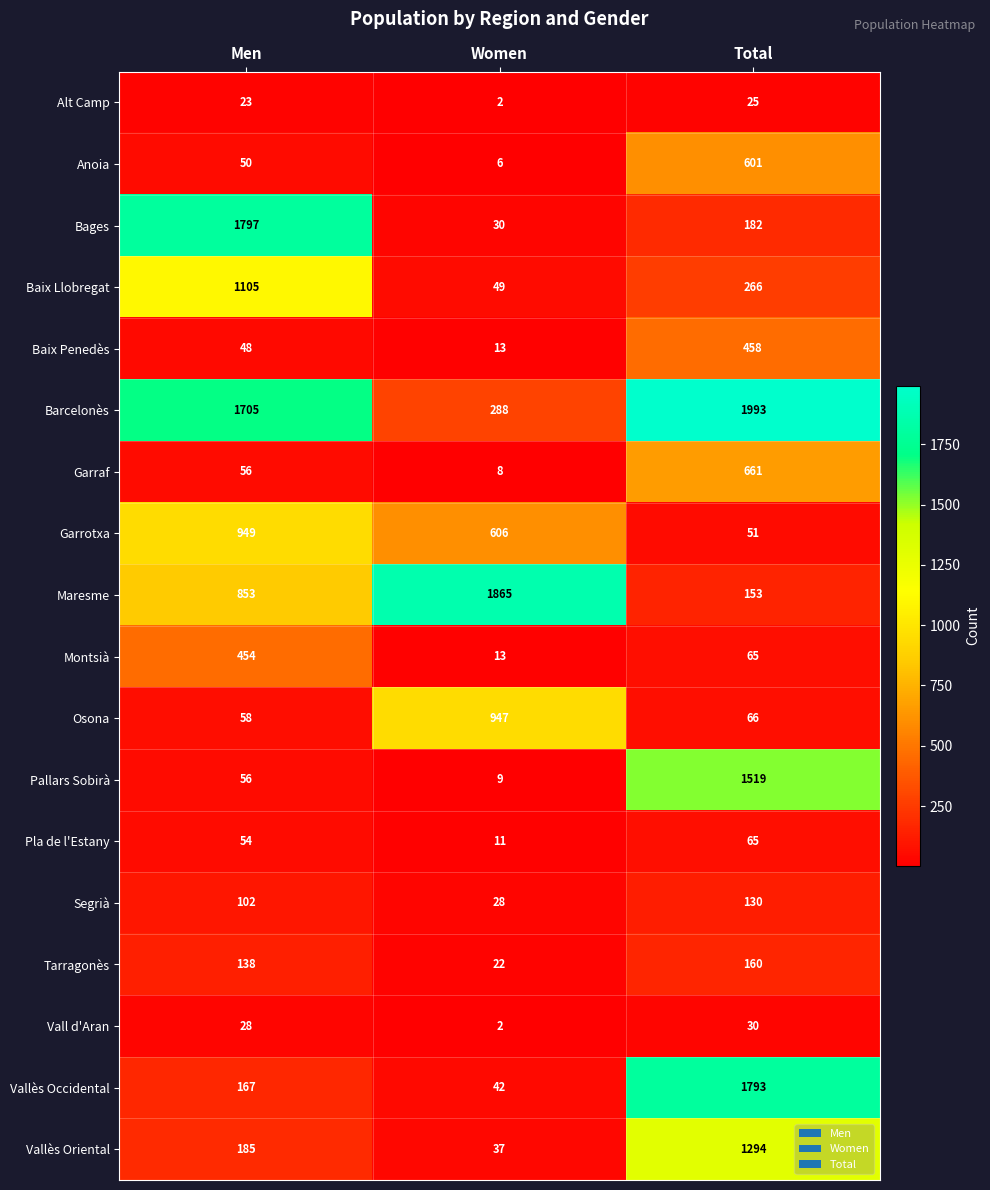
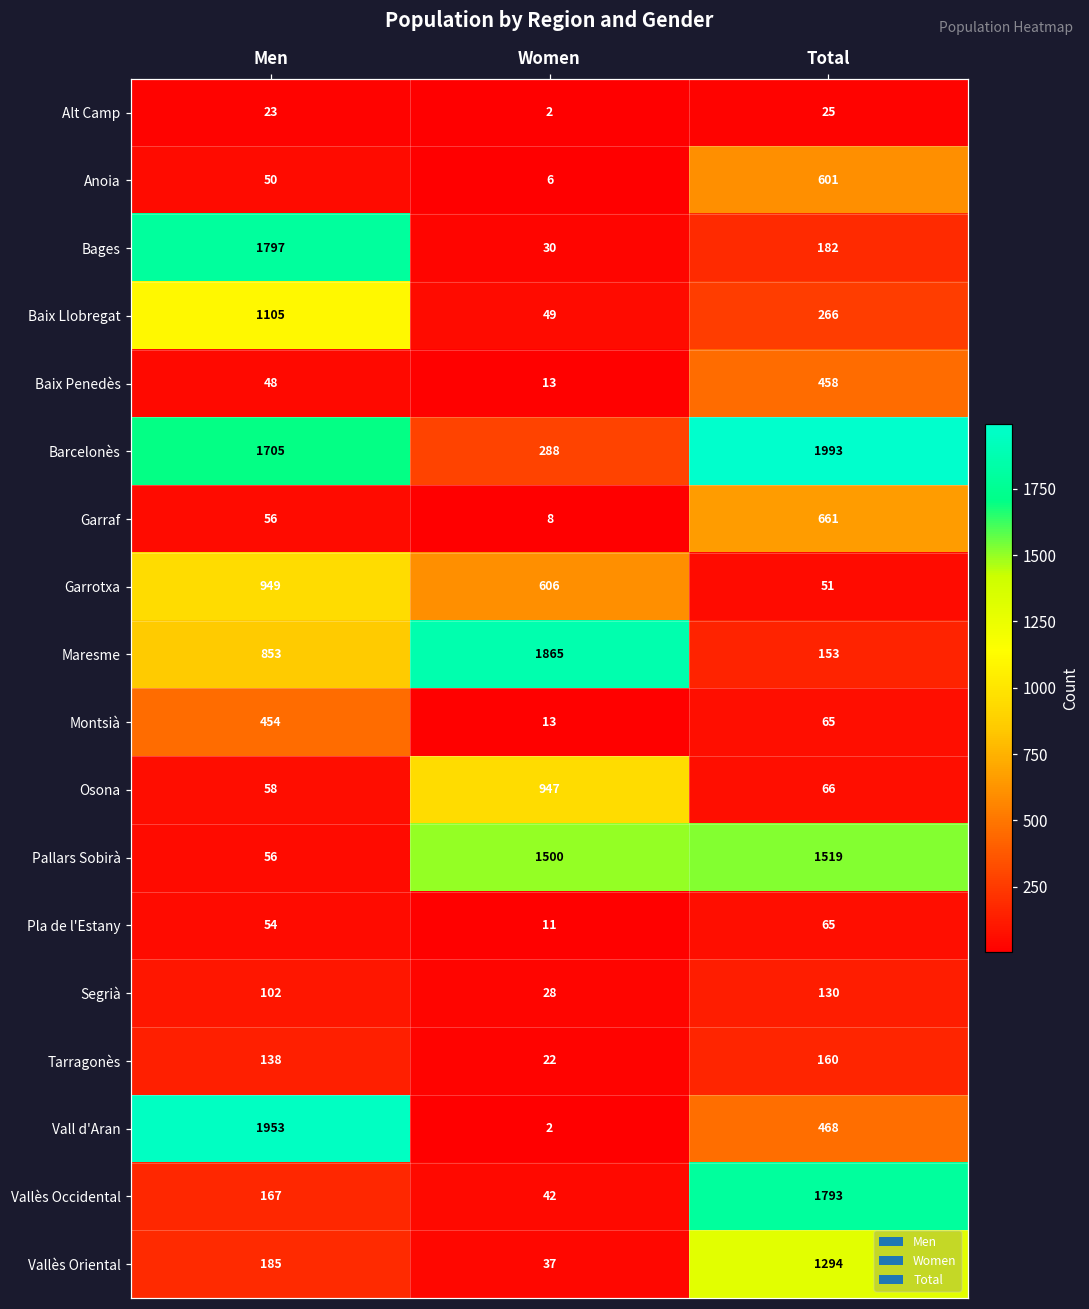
  {
    "Alt Camp": {
      "Men": 23,
      "Women": 2,
      "Total": 25
    },
    "Anoia": {
      "Men": 50,
      "Women": 6,
      "Total": 601
    },
    "Bages": {
      "Men": 1797,
      "Women": 30,
      "Total": 182
    },
    "Baix Llobregat": {
      "Men": 1105,
      "Women": 49,
      "Total": 266
    },
    "Baix Penedès": {
      "Men": 48,
      "Women": 13,
      "Total": 458
    },
    "Barcelonès": {
      "Men": 1705,
      "Women": 288,
      "Total": 1993
    },
    "Garraf": {
      "Men": 56,
      "Women": 8,
      "Total": 661
    },
    "Garrotxa": {
      "Men": 949,
      "Women": 606,
      "Total": 51
    },
    "Maresme": {
      "Men": 853,
      "Women": 1865,
      "Total": 153
    },
    "Montsià": {
      "Men": 454,
      "Women": 13,
      "Total": 65
    },
    "Osona": {
      "Men": 58,
      "Women": 947,
      "Total": 66
    },
    "Pallars Sobirà": {
      "Men": 56,
-     "Women": 9,
+     "Women": 1500,
      "Total": 1519
    },
    "Pla de l'Estany": {
      "Men": 54,
      "Women": 11,
      "Total": 65
    },
    "Segrià": {
      "Men": 102,
      "Women": 28,
      "Total": 130
    },
    "Tarragonès": {
      "Men": 138,
      "Women": 22,
      "Total": 160
    },
    "Vall d'Aran": {
-     "Men": 28,
+     "Men": 1953,
      "Women": 2,
-     "Total": 30
+     "Total": 468
    },
    "Vallès Occidental": {
      "Men": 167,
      "Women": 42,
      "Total": 1793
    },
    "Vallès Oriental": {
      "Men": 185,
      "Women": 37,
      "Total": 1294
    }
  }
